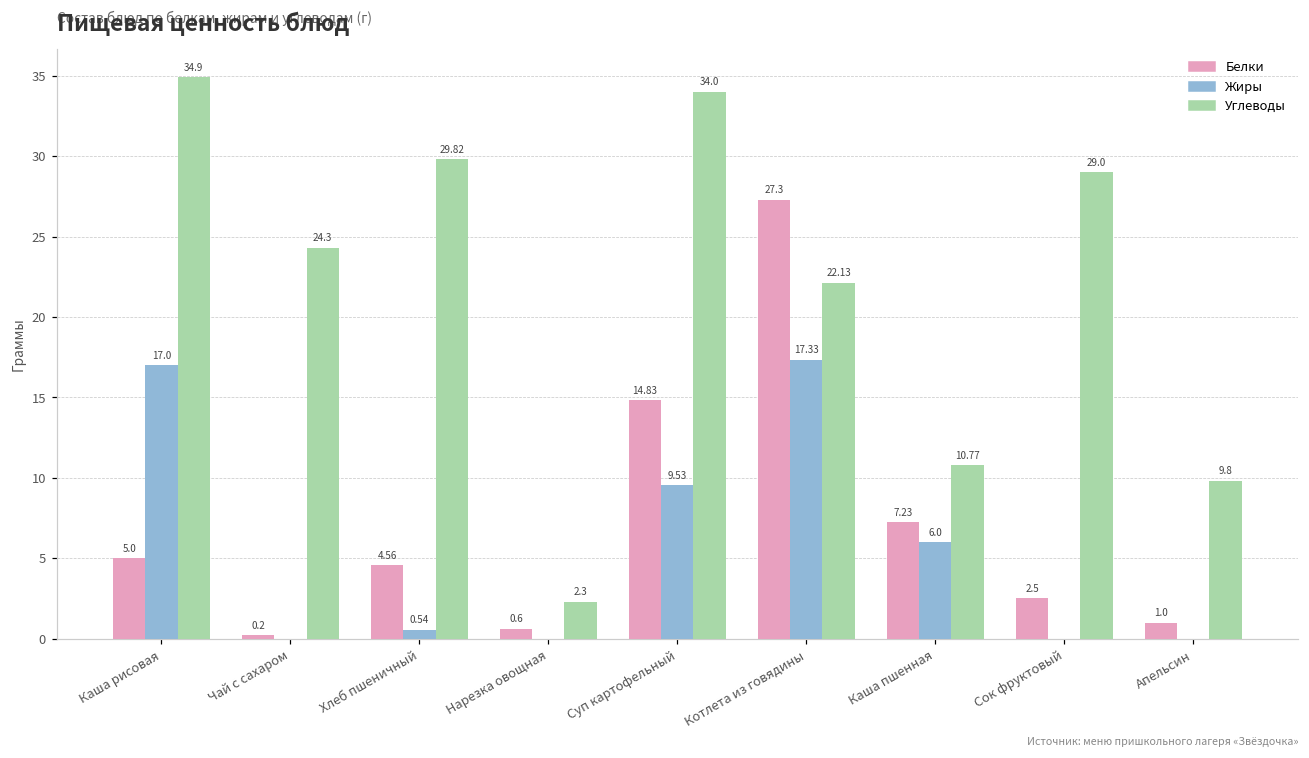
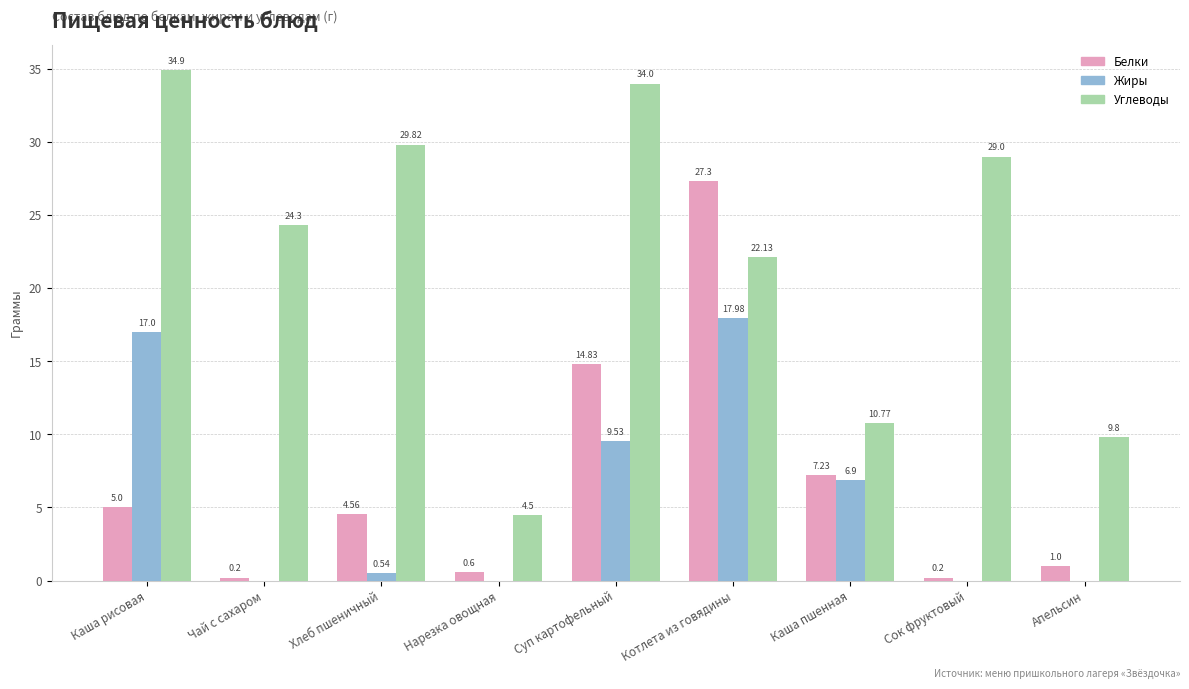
  {
    "Белки": {
      "Каша рисовая": 5.0,
      "Чай с сахаром": 0.2,
      "Хлеб пшеничный": 4.56,
      "Нарезка овощная": 0.6,
      "Суп картофельный": 14.83,
      "Котлета из говядины": 27.3,
      "Каша пшенная": 7.23,
-     "Сок фруктовый": 2.5,
+     "Сок фруктовый": 0.2,
      "Апельсин": 1.0
    },
    "Жиры": {
      "Каша рисовая": 17.0,
      "Хлеб пшеничный": 0.54,
      "Суп картофельный": 9.53,
-     "Котлета из говядины": 17.33,
-     "Каша пшенная": 6.0
+     "Котлета из говядины": 17.98,
+     "Каша пшенная": 6.9
    },
    "Углеводы": {
      "Каша рисовая": 34.9,
      "Чай с сахаром": 24.3,
      "Хлеб пшеничный": 29.82,
-     "Нарезка овощная": 2.3,
+     "Нарезка овощная": 4.5,
      "Суп картофельный": 34.0,
      "Котлета из говядины": 22.13,
      "Каша пшенная": 10.77,
      "Сок фруктовый": 29.0,
      "Апельсин": 9.8
    }
  }
